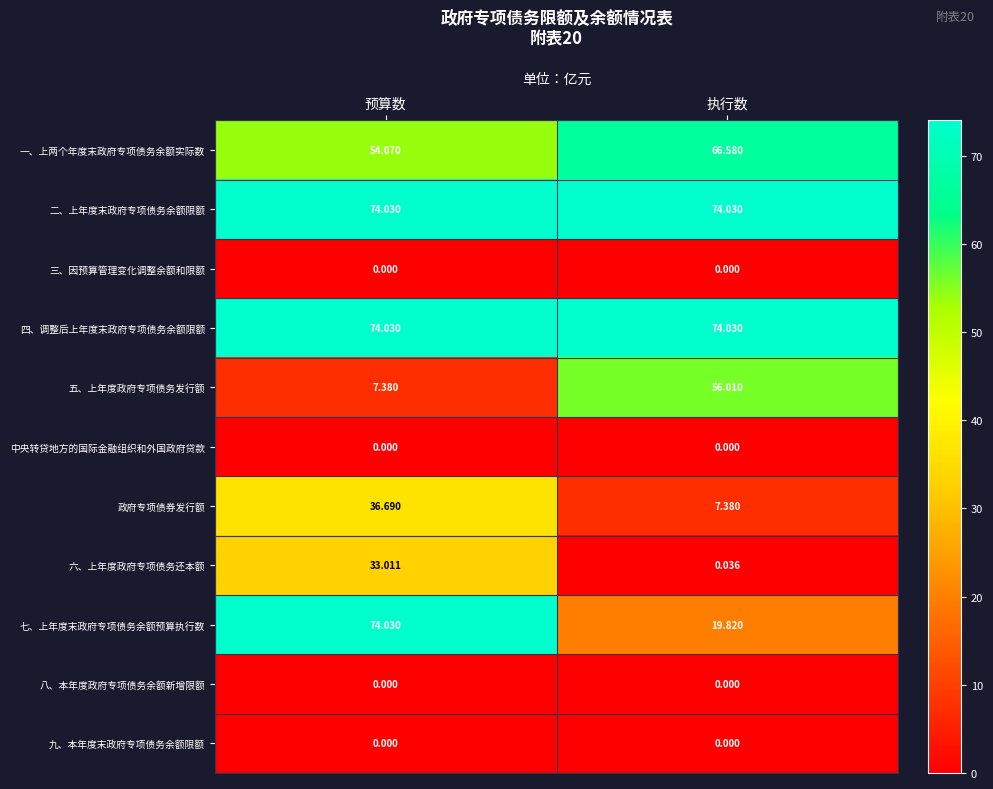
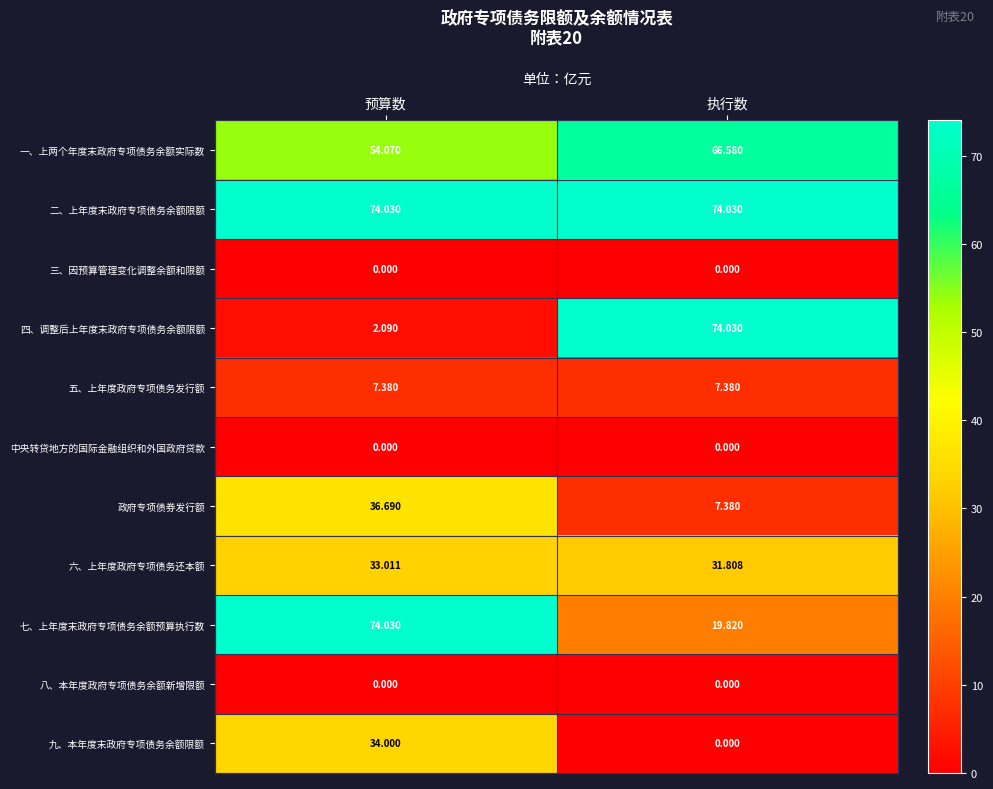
  {
    "一、上两个年度末政府专项债务余额实际数": {
      "预算数": 54.070,
      "执行数": 66.580
    },
    "二、上年度末政府专项债务余额限额": {
      "预算数": 74.030,
      "执行数": 74.030
    },
    "三、因预算管理变化调整余额和限额": {
      "预算数": 0.000,
      "执行数": 0.000
    },
    "四、调整后上年度末政府专项债务余额限额": {
-     "预算数": 74.030,
+     "预算数": 2.090,
      "执行数": 74.030
    },
    "五、上年度政府专项债务发行额": {
      "预算数": 7.380,
-     "执行数": 56.010
+     "执行数": 7.380
    },
    "中央转贷地方的国际金融组织和外国政府贷款": {
      "预算数": 0.000,
      "执行数": 0.000
    },
    "政府专项债券发行额": {
      "预算数": 36.690,
      "执行数": 7.380
    },
    "六、上年度政府专项债务还本额": {
      "预算数": 33.011,
-     "执行数": 0.036
+     "执行数": 31.808
    },
    "七、上年度末政府专项债务余额预算执行数": {
      "预算数": 74.030,
      "执行数": 19.820
    },
    "八、本年度政府专项债务余额新增限额": {
      "预算数": 0.000,
      "执行数": 0.000
    },
    "九、本年度末政府专项债务余额限额": {
-     "预算数": 0.000,
+     "预算数": 34.000,
      "执行数": 0.000
    }
  }
